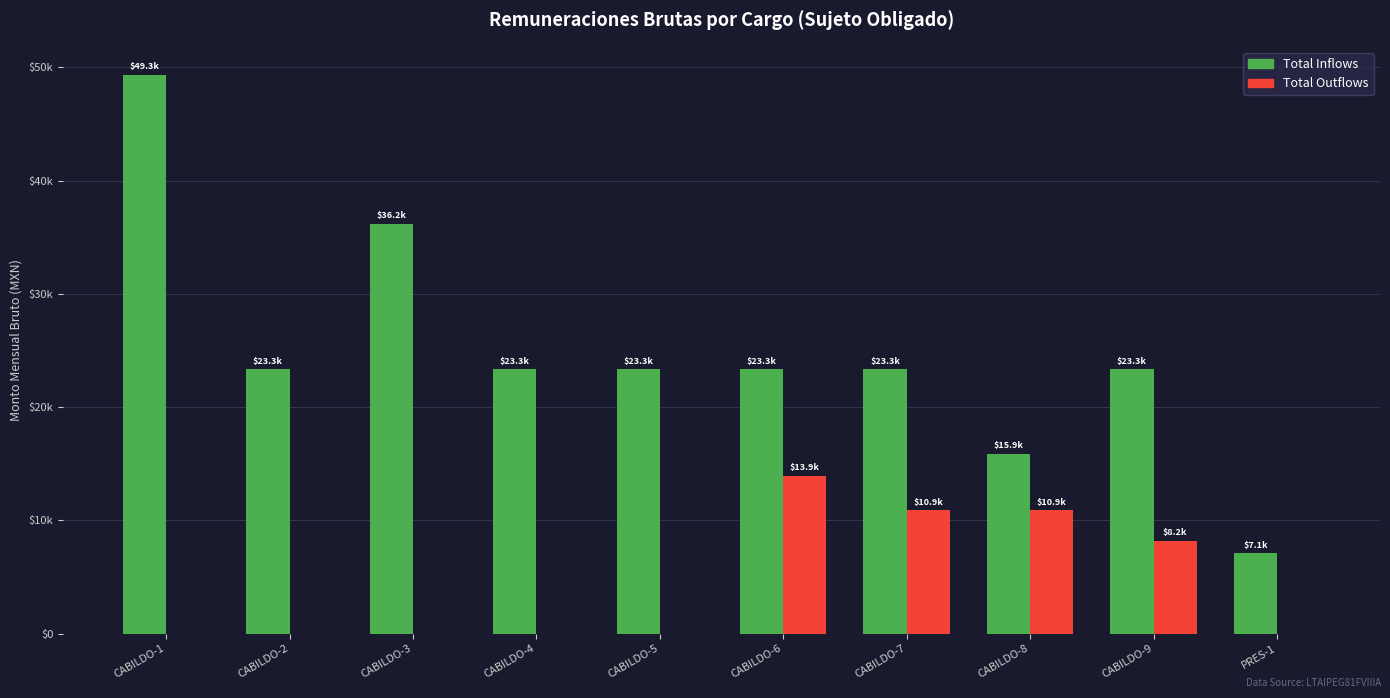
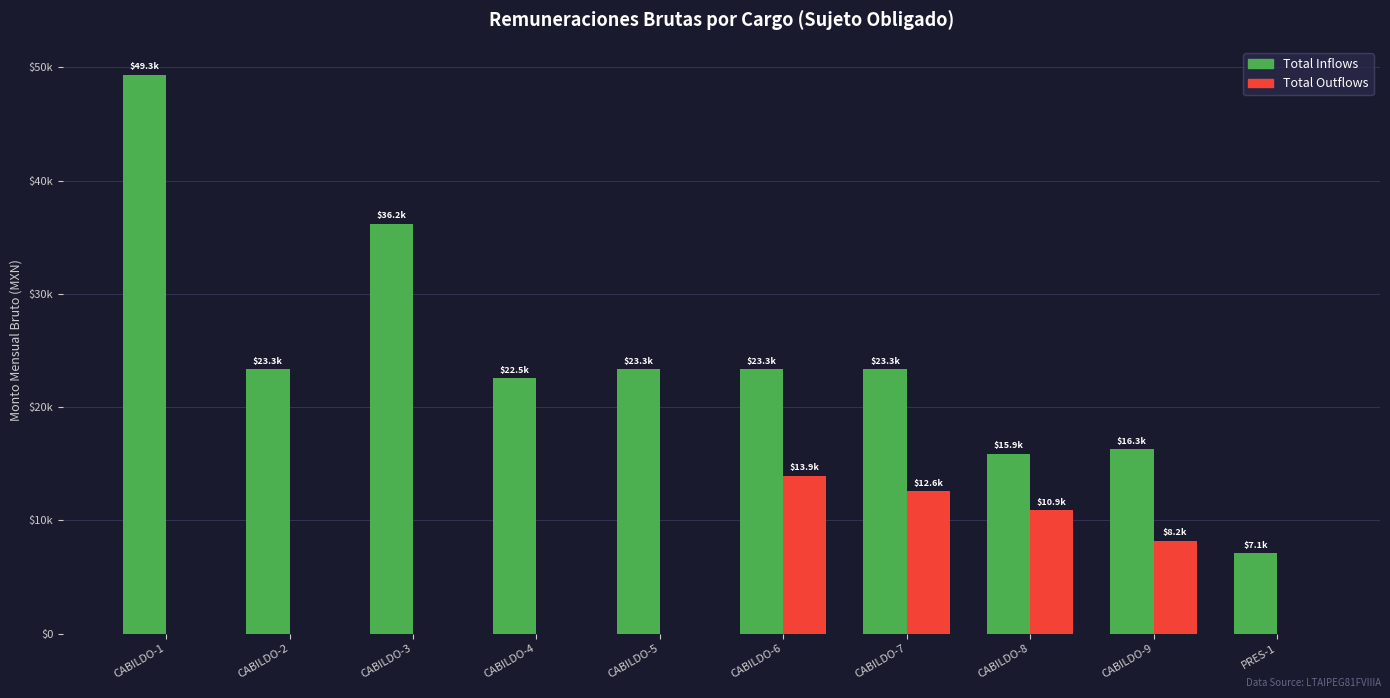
  {
    "Total Inflows": {
      "CABILDO-1": "$49.3k",
      "CABILDO-2": "$23.3k",
      "CABILDO-3": "$36.2k",
-     "CABILDO-4": "$23.3k",
+     "CABILDO-4": "$22.5k",
      "CABILDO-5": "$23.3k",
      "CABILDO-6": "$23.3k",
      "CABILDO-7": "$23.3k",
      "CABILDO-8": "$15.9k",
-     "CABILDO-9": "$23.3k",
+     "CABILDO-9": "$16.3k",
      "PRES-1": "$7.1k"
    },
    "Total Outflows": {
      "CABILDO-6": "$13.9k",
-     "CABILDO-7": "$10.9k",
+     "CABILDO-7": "$12.6k",
      "CABILDO-8": "$10.9k",
      "CABILDO-9": "$8.2k"
    }
  }
